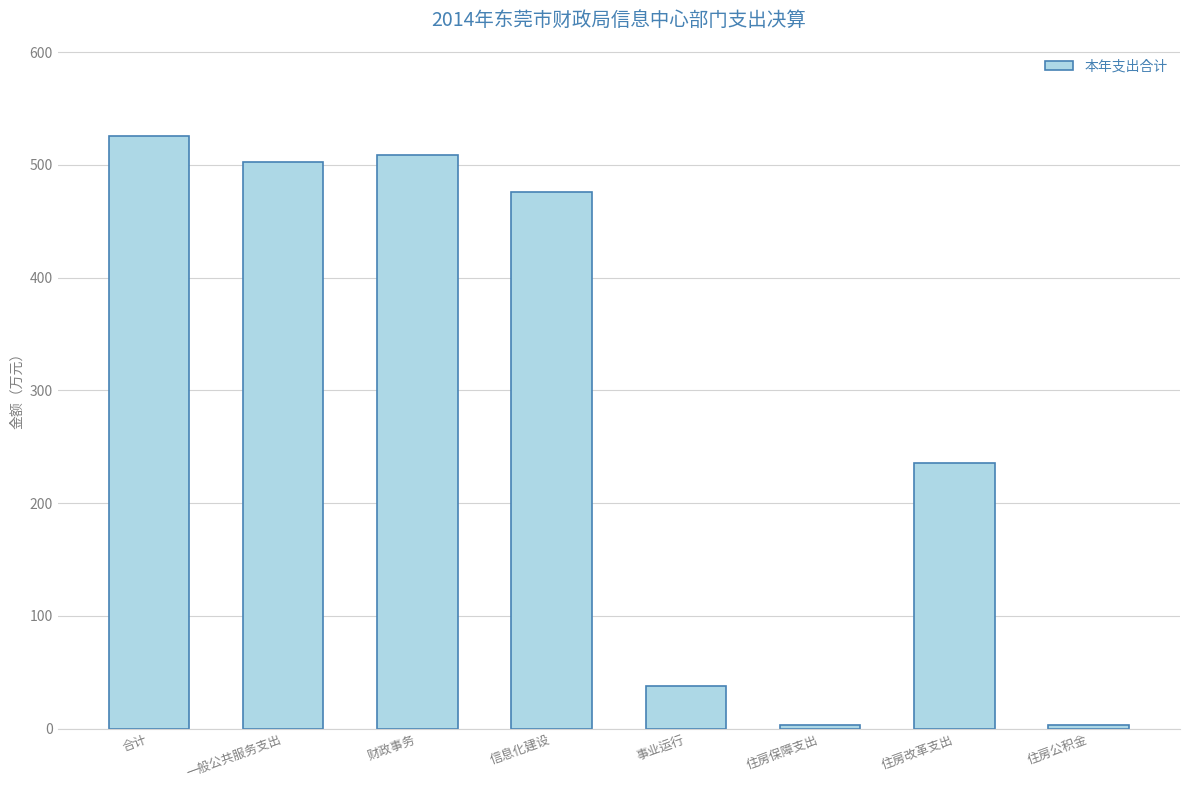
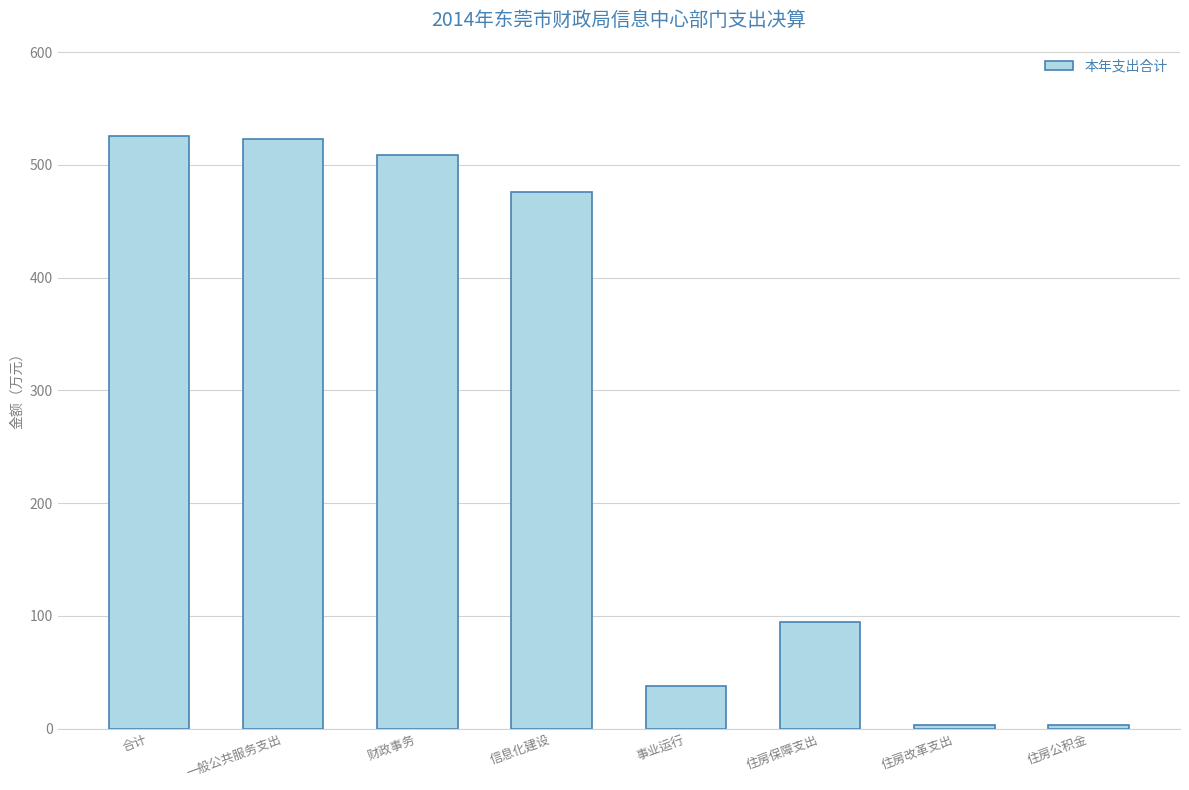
  {
    "合计": 526,
-   "一般公共服务支出": 503,
+   "一般公共服务支出": 523,
    "财政事务": 509,
    "信息化建设": 476,
    "事业运行": 38,
-   "住房保障支出": 3,
-   "住房改革支出": 236,
+   "住房保障支出": 94,
+   "住房改革支出": 3,
    "住房公积金": 3
  }
